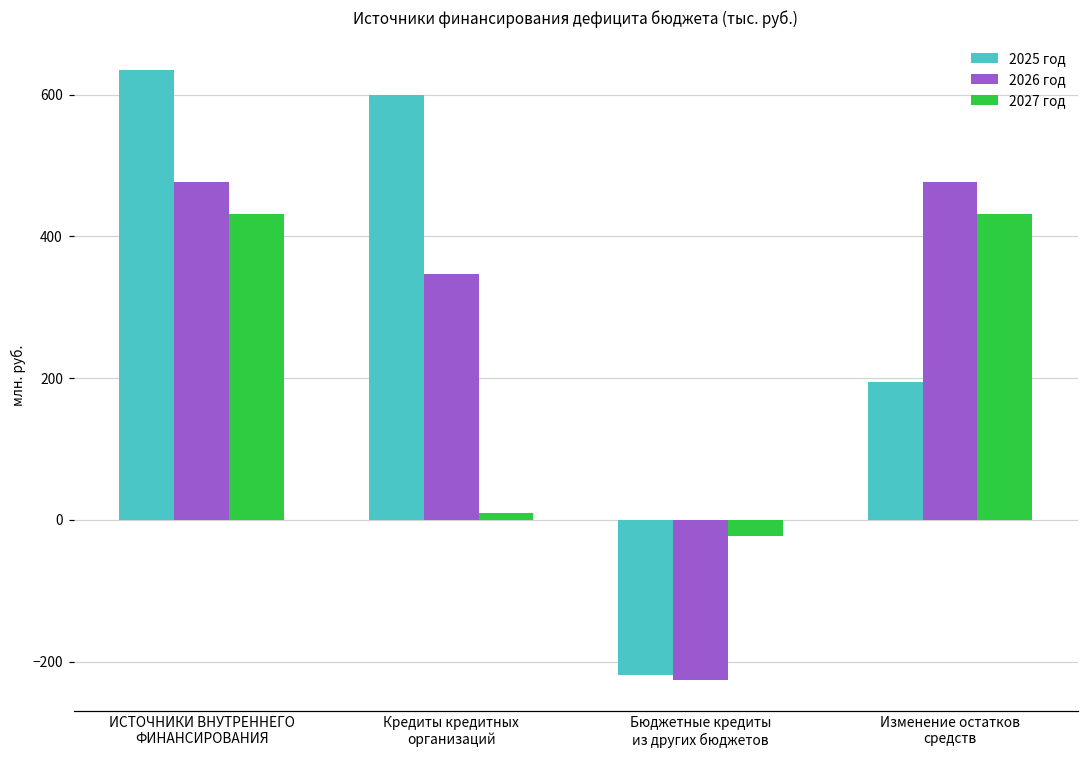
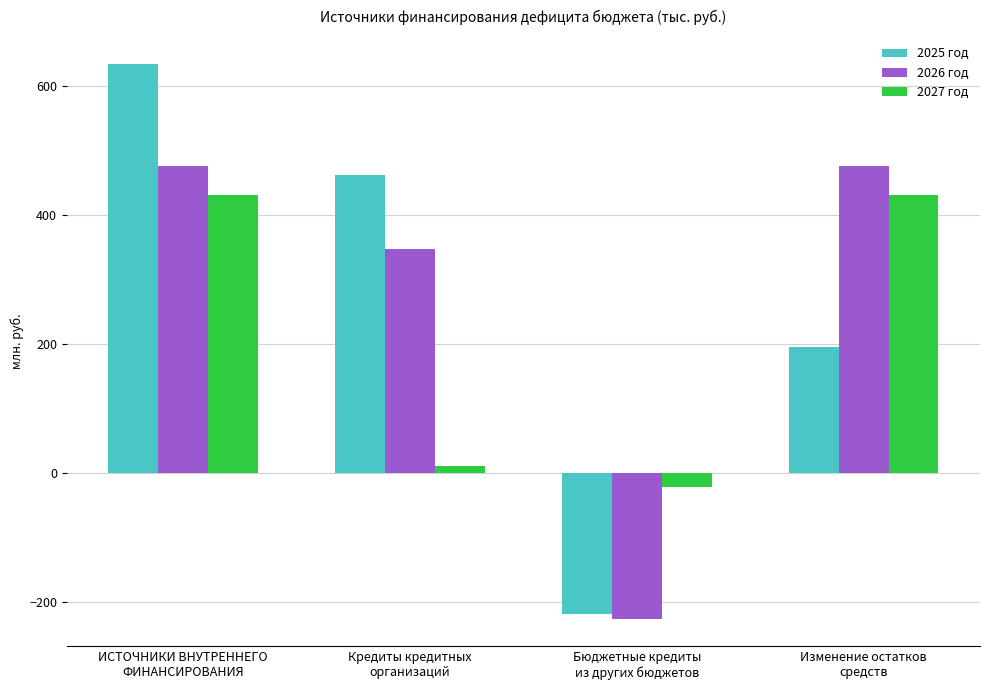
  {
    "2025 год": {
      "ИСТОЧНИКИ ВНУТРЕННЕГО ФИНАНСИРОВАНИЯ": 630,
-     "Кредиты кредитных организаций": 600,
+     "Кредиты кредитных организаций": 460,
      "Бюджетные кредиты из других бюджетов": -220,
      "Изменение остатков средств": 200
    },
    "2026 год": {
      "ИСТОЧНИКИ ВНУТРЕННЕГО ФИНАНСИРОВАНИЯ": 480,
      "Кредиты кредитных организаций": 350,
      "Бюджетные кредиты из других бюджетов": -230,
      "Изменение остатков средств": 480
    },
    "2027 год": {
      "ИСТОЧНИКИ ВНУТРЕННЕГО ФИНАНСИРОВАНИЯ": 430,
      "Кредиты кредитных организаций": 10,
      "Бюджетные кредиты из других бюджетов": -20,
      "Изменение остатков средств": 430
    }
  }
